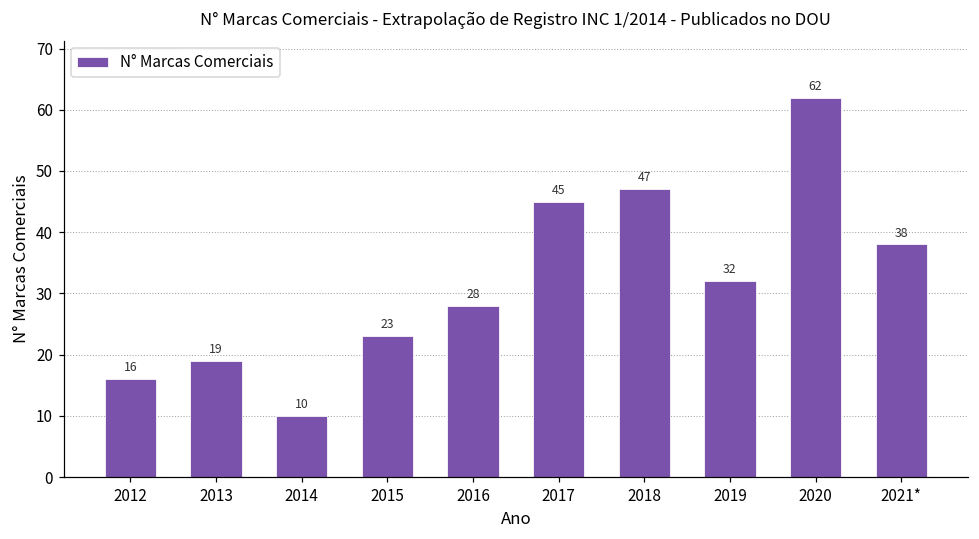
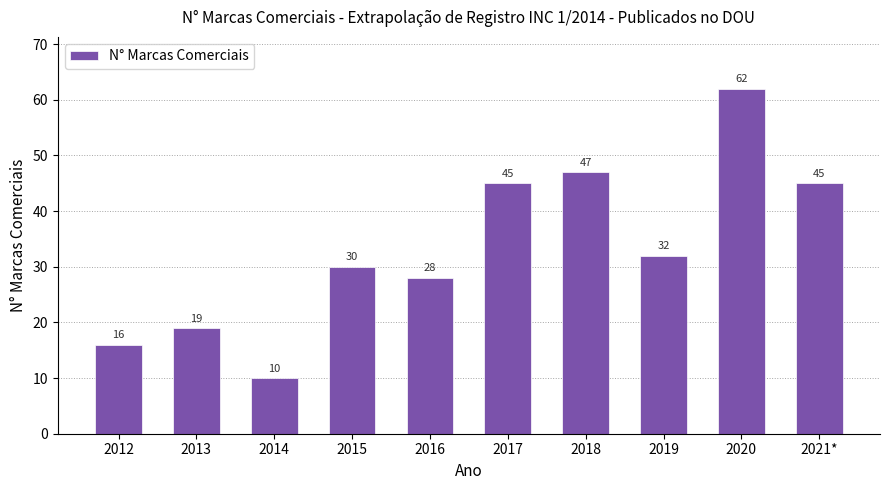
  {
    "2012": 16,
    "2013": 19,
    "2014": 10,
-   "2015": 23,
+   "2015": 30,
    "2016": 28,
    "2017": 45,
    "2018": 47,
    "2019": 32,
    "2020": 62,
-   "2021*": 38
+   "2021*": 45
  }
